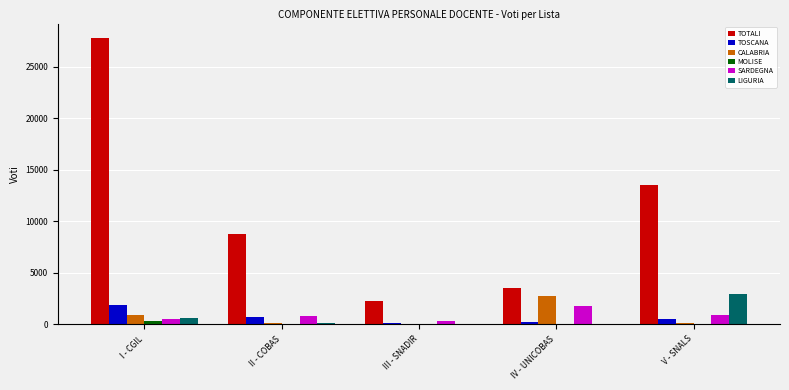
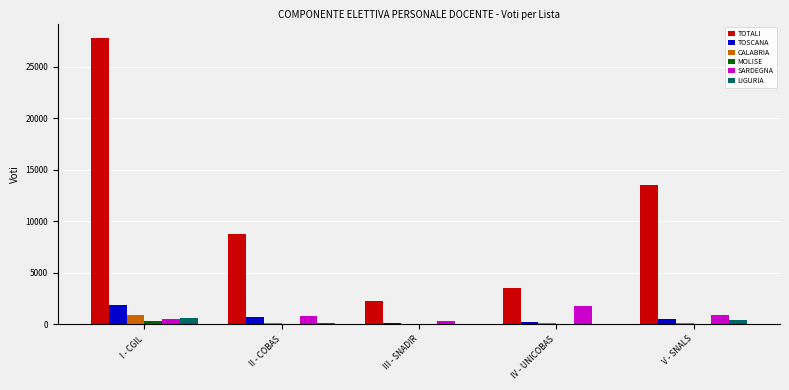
  {
    "TOTALI": {
      "I - CGIL": 27800,
      "II - COBAS": 8800,
      "III - SNADIR": 2300,
      "IV - UNICOBAS": 3600,
      "V - SNALS": 13500
    },
    "TOSCANA": {
      "I - CGIL": 1900,
      "II - COBAS": 800,
      "V - SNALS": 600
    },
    "CALABRIA": {
      "I - CGIL": 900,
-     "IV - UNICOBAS": 2700
+     "IV - UNICOBAS": 200
    },
    "MOLISE": {
      "I - CGIL": 300
    },
    "SARDEGNA": {
      "I - CGIL": 500,
      "II - COBAS": 800,
      "III - SNADIR": 300,
      "IV - UNICOBAS": 1800,
      "V - SNALS": 900
    },
    "LIGURIA": {
      "I - CGIL": 600,
-     "V - SNALS": 3000
+     "V - SNALS": 400
    }
  }
